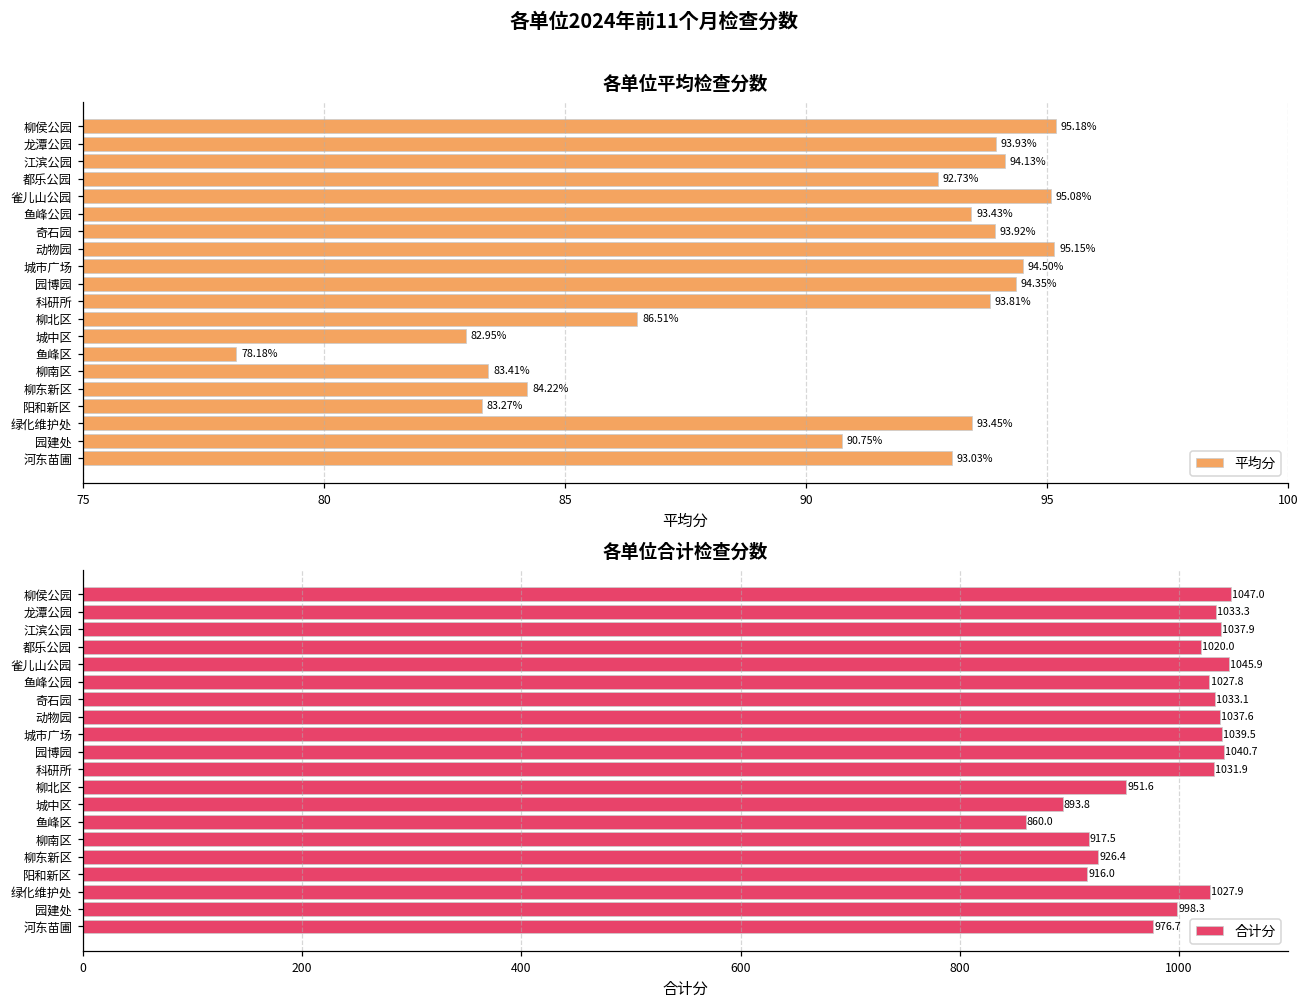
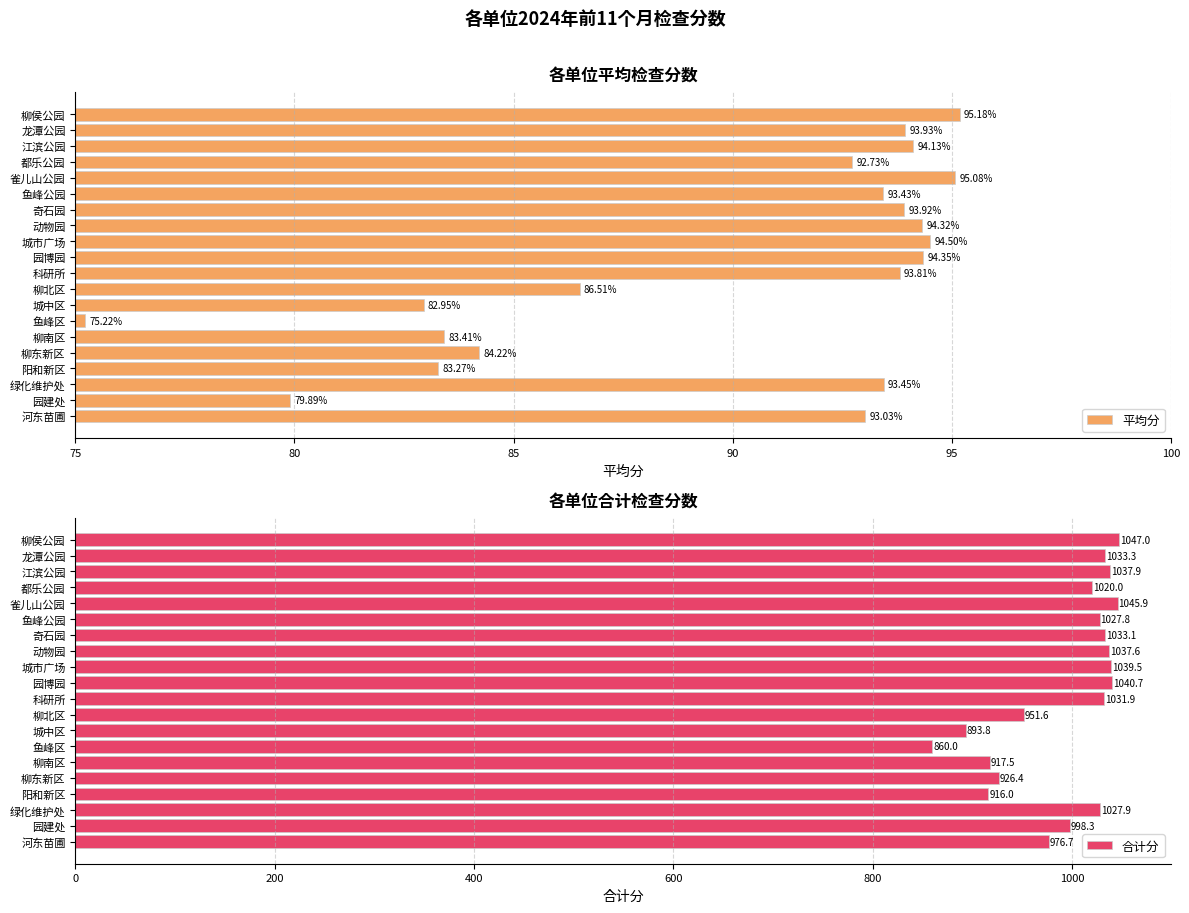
  {
    "各单位平均检查分数": {
      "柳侯公园": "95.18%",
      "龙潭公园": "93.93%",
      "江滨公园": "94.13%",
      "都乐公园": "92.73%",
      "雀儿山公园": "95.08%",
      "鱼峰公园": "93.43%",
      "奇石园": "93.92%",
-     "动物园": "95.15%",
+     "动物园": "94.32%",
      "城市广场": "94.50%",
      "园博园": "94.35%",
      "科研所": "93.81%",
      "柳北区": "86.51%",
      "城中区": "82.95%",
-     "鱼峰区": "78.18%",
+     "鱼峰区": "75.22%",
      "柳南区": "83.41%",
      "柳东新区": "84.22%",
      "阳和新区": "83.27%",
      "绿化维护处": "93.45%",
-     "园建处": "90.75%",
+     "园建处": "79.89%",
      "河东苗圃": "93.03%"
    },
    "各单位合计检查分数": {
      "柳侯公园": "1047.0",
      "龙潭公园": "1033.3",
      "江滨公园": "1037.9",
      "都乐公园": "1020.0",
      "雀儿山公园": "1045.9",
      "鱼峰公园": "1027.8",
      "奇石园": "1033.1",
      "动物园": "1037.6",
      "城市广场": "1039.5",
      "园博园": "1040.7",
      "科研所": "1031.9",
      "柳北区": "951.6",
      "城中区": "893.8",
      "鱼峰区": "860.0",
      "柳南区": "917.5",
      "柳东新区": "926.4",
      "阳和新区": "916.0",
      "绿化维护处": "1027.9",
      "园建处": "998.3",
      "河东苗圃": "976.7"
    }
  }
